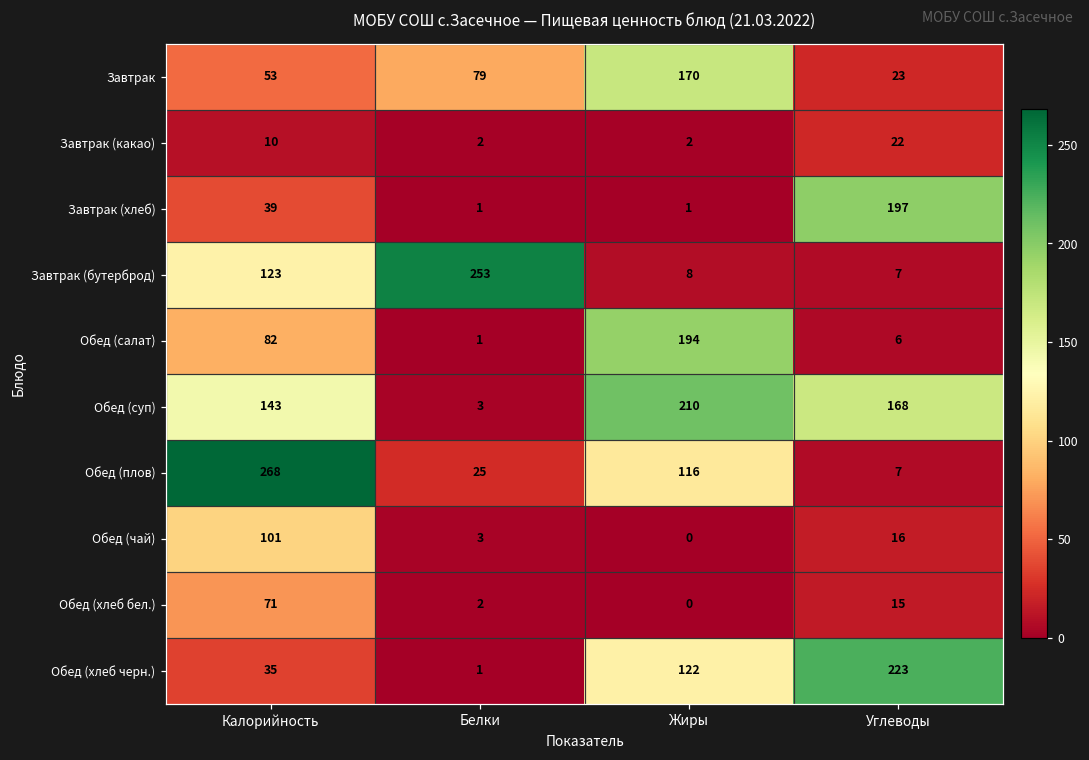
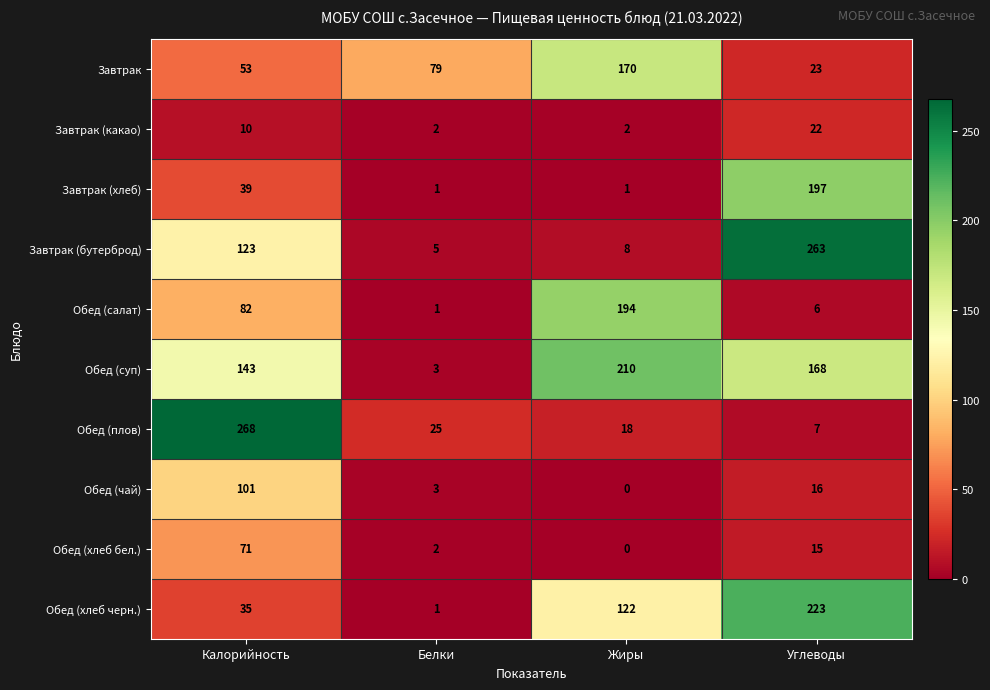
  {
    "Завтрак": {
      "Калорийность": 53,
      "Белки": 79,
      "Жиры": 170,
      "Углеводы": 23
    },
    "Завтрак (какао)": {
      "Калорийность": 10,
      "Белки": 2,
      "Жиры": 2,
      "Углеводы": 22
    },
    "Завтрак (хлеб)": {
      "Калорийность": 39,
      "Белки": 1,
      "Жиры": 1,
      "Углеводы": 197
    },
    "Завтрак (бутерброд)": {
      "Калорийность": 123,
-     "Белки": 253,
+     "Белки": 5,
      "Жиры": 8,
-     "Углеводы": 7
+     "Углеводы": 263
    },
    "Обед (салат)": {
      "Калорийность": 82,
      "Белки": 1,
      "Жиры": 194,
      "Углеводы": 6
    },
    "Обед (суп)": {
      "Калорийность": 143,
      "Белки": 3,
      "Жиры": 210,
      "Углеводы": 168
    },
    "Обед (плов)": {
      "Калорийность": 268,
      "Белки": 25,
-     "Жиры": 116,
+     "Жиры": 18,
      "Углеводы": 7
    },
    "Обед (чай)": {
      "Калорийность": 101,
      "Белки": 3,
      "Жиры": 0,
      "Углеводы": 16
    },
    "Обед (хлеб бел.)": {
      "Калорийность": 71,
      "Белки": 2,
      "Жиры": 0,
      "Углеводы": 15
    },
    "Обед (хлеб черн.)": {
      "Калорийность": 35,
      "Белки": 1,
      "Жиры": 122,
      "Углеводы": 223
    }
  }
